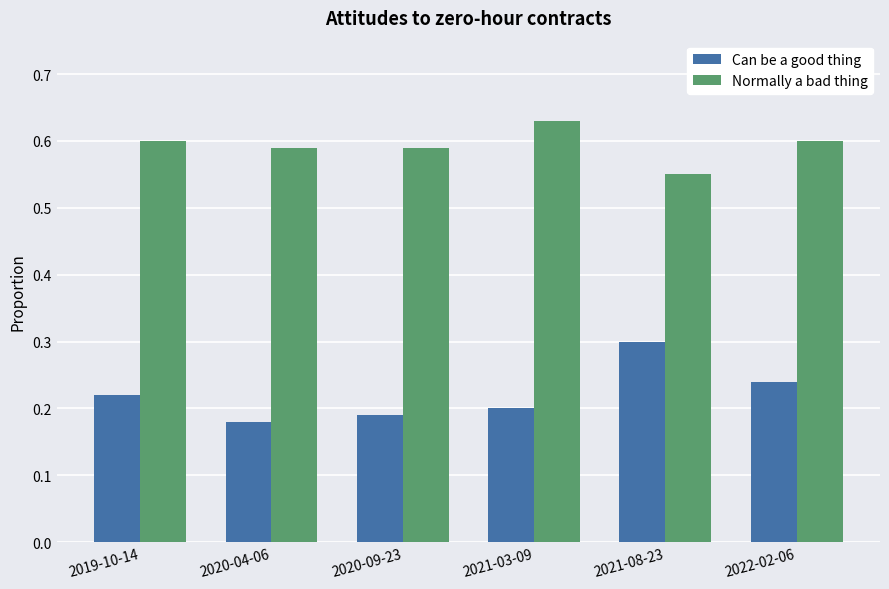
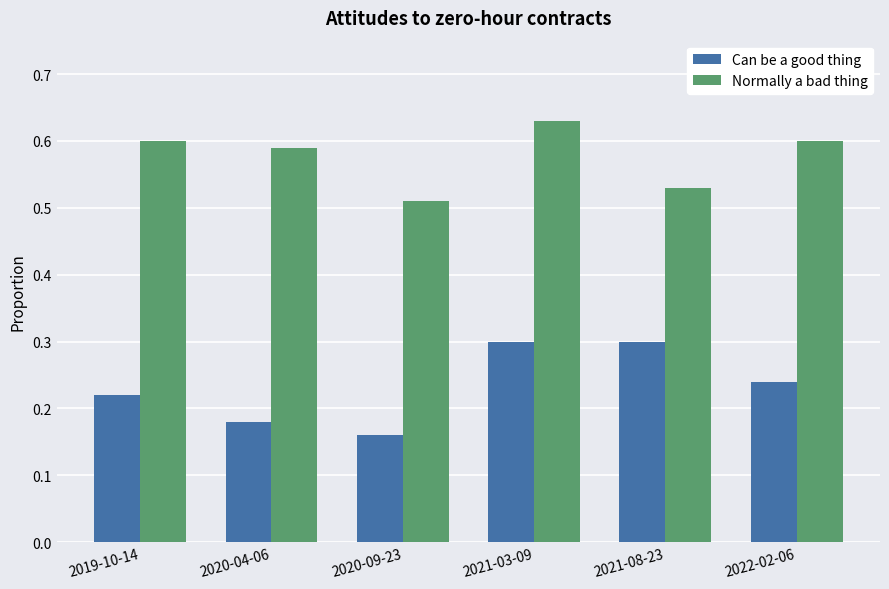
  {
    "Can be a good thing": {
      "2019-10-14": 0.22,
      "2020-04-06": 0.18,
-     "2020-09-23": 0.19,
-     "2021-03-09": 0.2,
+     "2020-09-23": 0.16,
+     "2021-03-09": 0.3,
      "2021-08-23": 0.30,
      "2022-02-06": 0.24
    },
    "Normally a bad thing": {
      "2019-10-14": 0.60,
      "2020-04-06": 0.59,
-     "2020-09-23": 0.59,
+     "2020-09-23": 0.51,
      "2021-03-09": 0.63,
-     "2021-08-23": 0.55,
+     "2021-08-23": 0.53,
      "2022-02-06": 0.60
    }
  }
